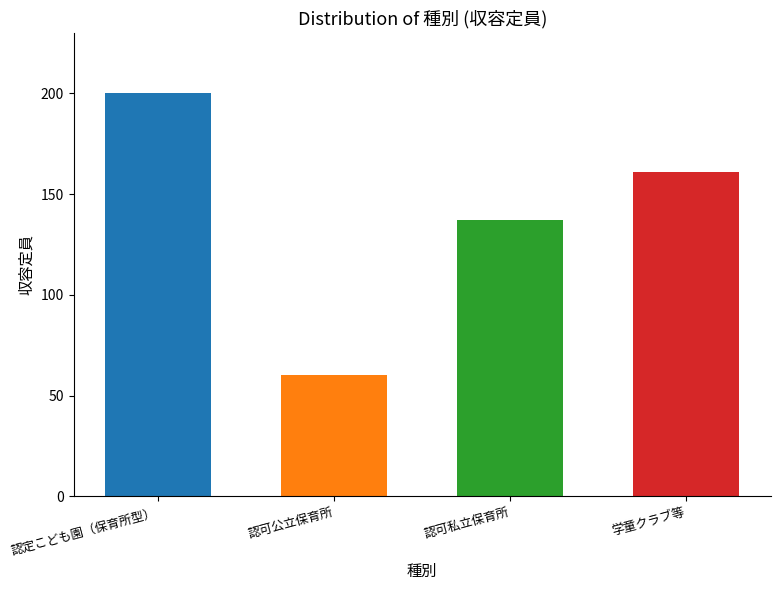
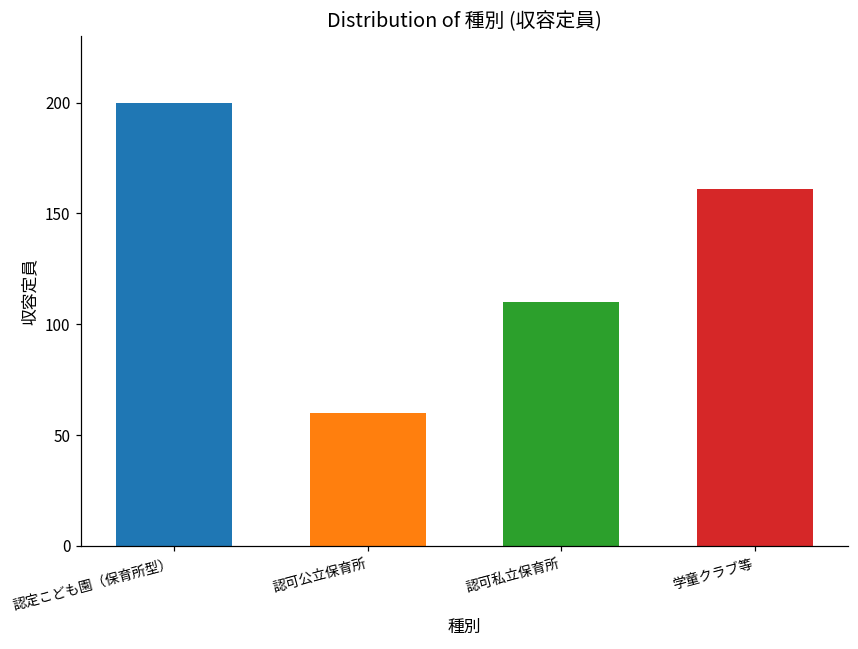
  {
    "認定こども園（保育所型）": 200,
    "認可公立保育所": 60,
-   "認可私立保育所": 137,
+   "認可私立保育所": 110,
    "学童クラブ等": 161
  }
